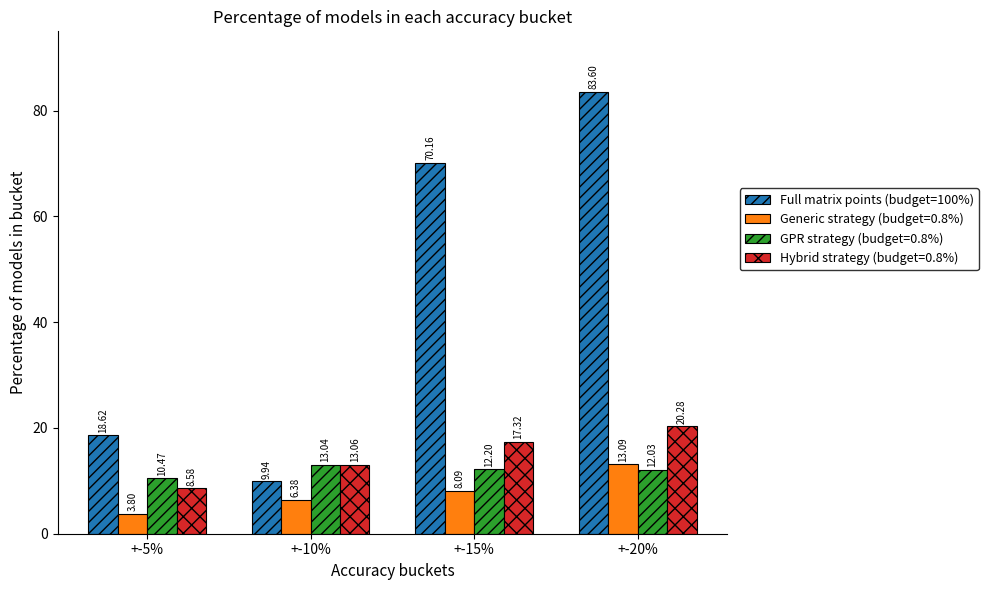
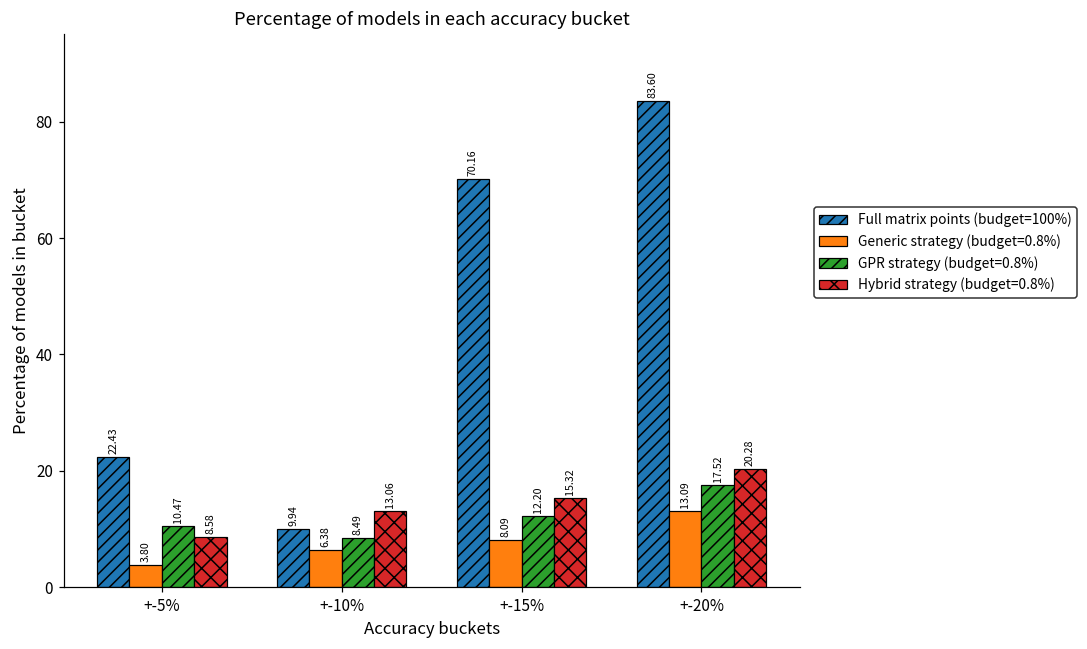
  {
    "Full matrix points (budget=100%)": {
-     "+-5%": 18.62,
+     "+-5%": 22.43,
      "+-10%": 9.94,
      "+-15%": 70.16,
      "+-20%": 83.60
    },
    "Generic strategy (budget=0.8%)": {
      "+-5%": 3.80,
      "+-10%": 6.38,
      "+-15%": 8.09,
      "+-20%": 13.09
    },
    "GPR strategy (budget=0.8%)": {
      "+-5%": 10.47,
-     "+-10%": 13.04,
+     "+-10%": 8.49,
      "+-15%": 12.20,
-     "+-20%": 12.03
+     "+-20%": 17.52
    },
    "Hybrid strategy (budget=0.8%)": {
      "+-5%": 8.58,
      "+-10%": 13.06,
-     "+-15%": 17.32,
+     "+-15%": 15.32,
      "+-20%": 20.28
    }
  }
